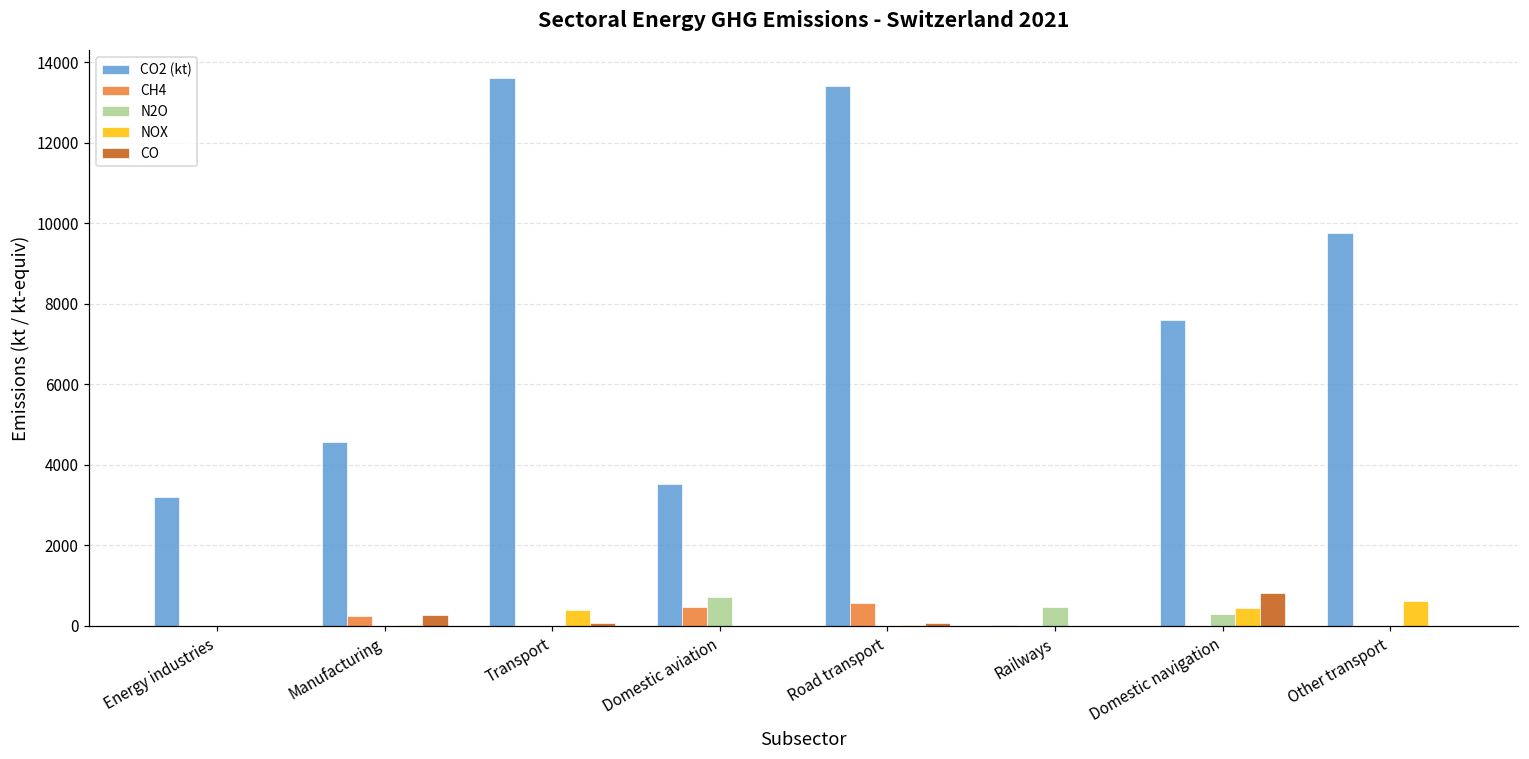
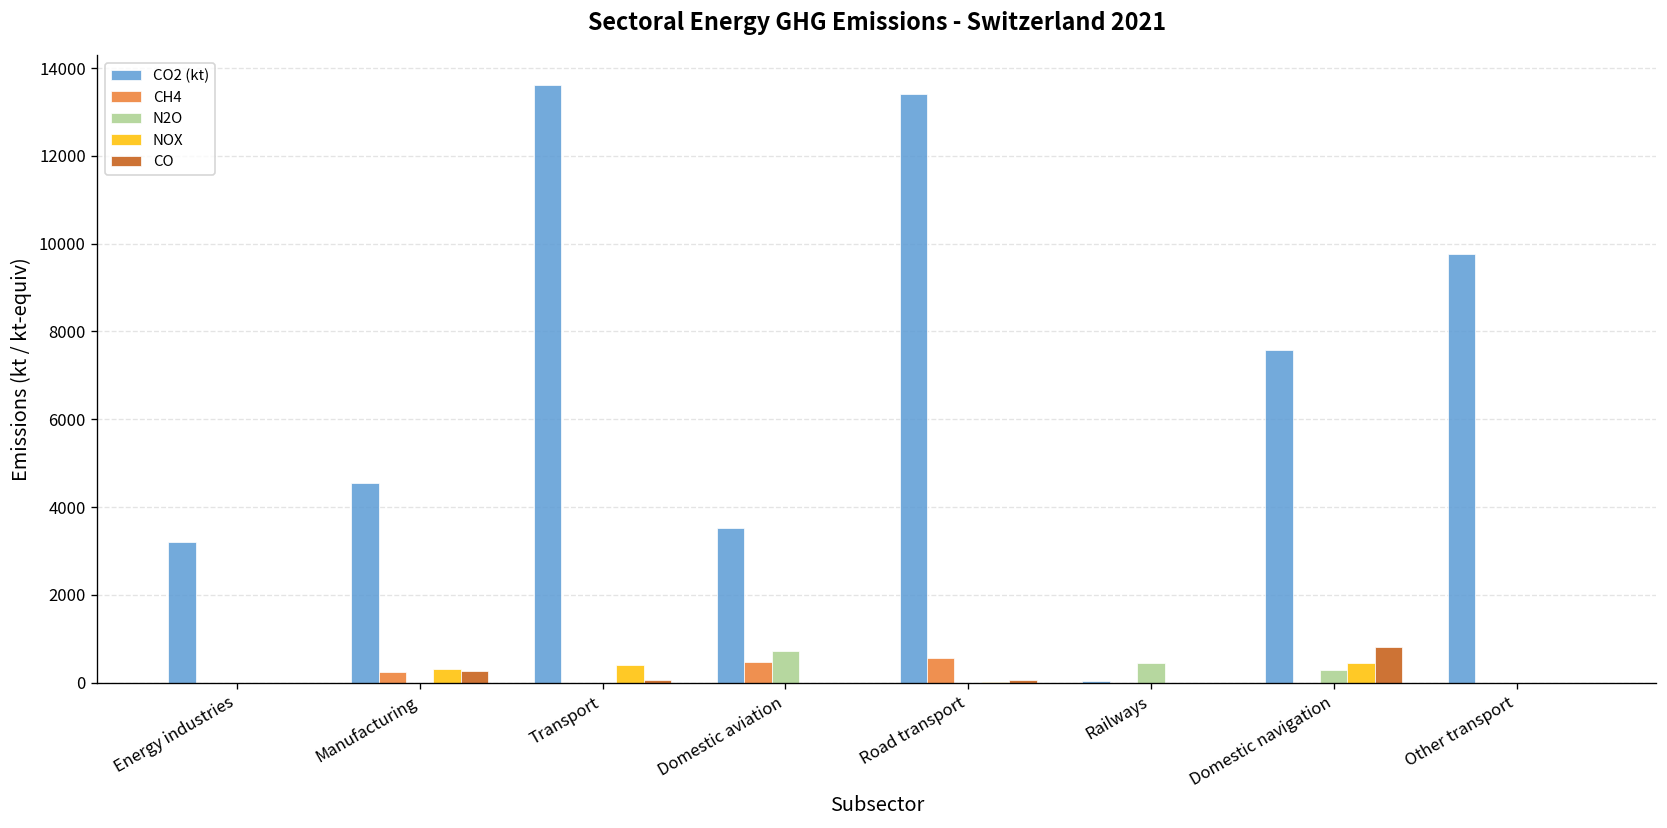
  {
    "CO2 (kt)": {
      "Energy industries": 3200,
      "Manufacturing": 4600,
      "Transport": 13600,
      "Domestic aviation": 3500,
      "Road transport": 13400,
      "Domestic navigation": 7600,
      "Other transport": 9800
    },
    "CH4": {
      "Manufacturing": 200,
      "Domestic aviation": 500,
      "Road transport": 600
    },
    "N2O": {
      "Domestic aviation": 700,
      "Railways": 500,
      "Domestic navigation": 300
    },
    "NOX": {
-     "Manufacturing": 0,
+     "Manufacturing": 300,
      "Transport": 400,
      "Domestic navigation": 400,
-     "Other transport": 600
+     "Other transport": 0
    },
    "CO": {
      "Manufacturing": 300,
      "Domestic navigation": 800
    }
  }
